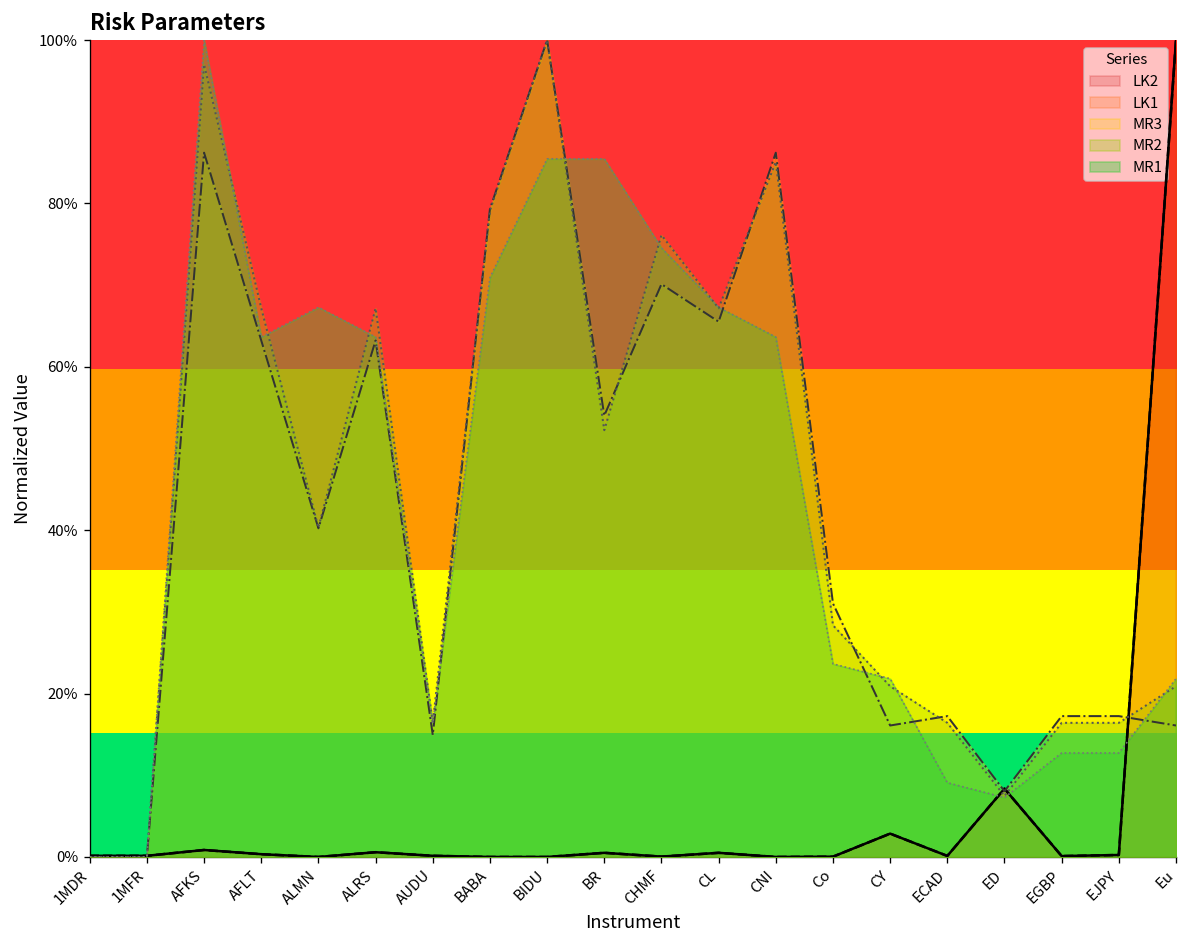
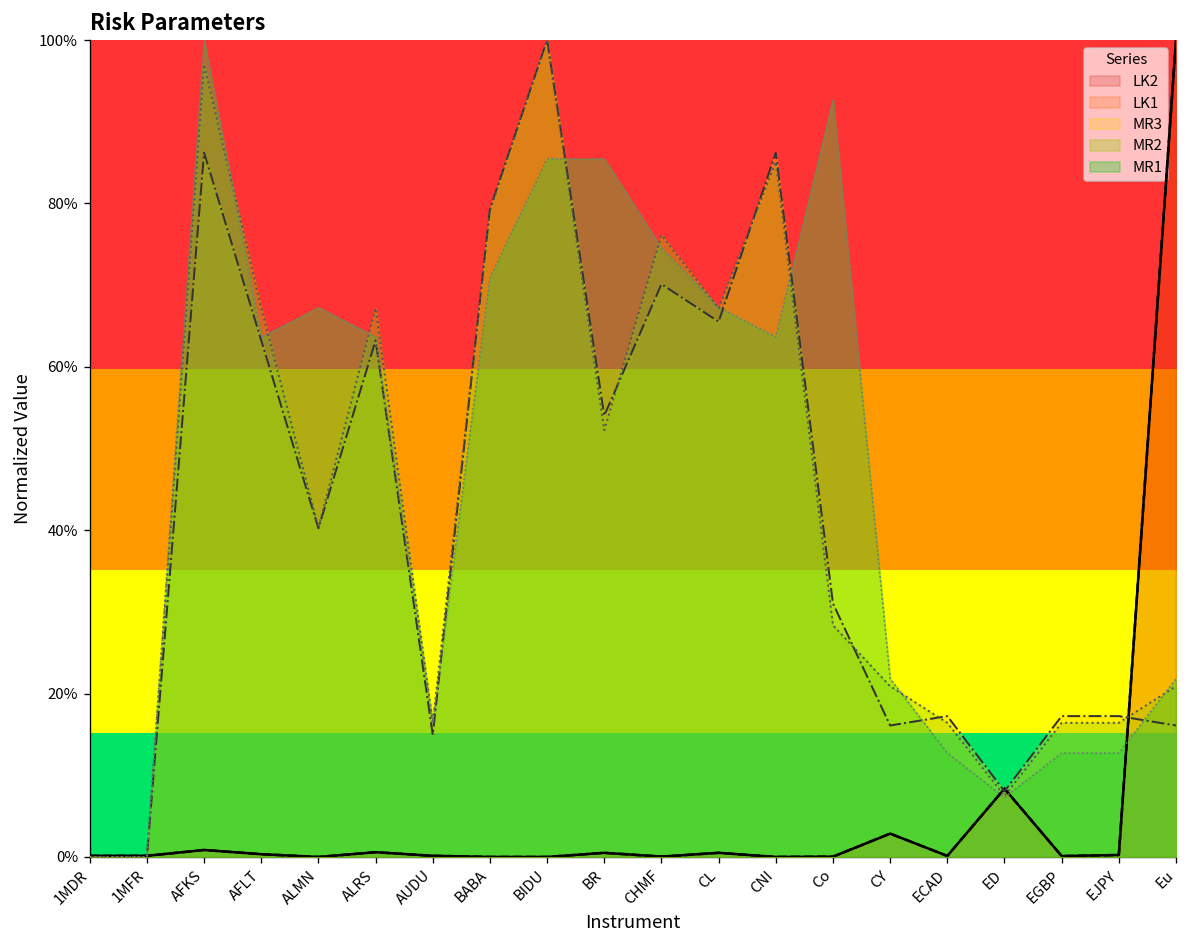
  {
    "MR1": {
      "AFKS": "100%",
      "AFLT": "64%",
      "ALMN": "67%",
      "ALRS": "64%",
      "BABA": "71%",
      "BIDU": "85%",
      "BR": "85%",
      "CHMF": "75%",
      "CNI": "64%",
-     "Co": "24%",
+     "Co": "93%",
      "CY": "22%",
-     "ECAD": "9%",
+     "ECAD": "13%",
      "EGBP": "13%",
      "EJPY": "13%",
      "Eu": "22%"
    }
  }
